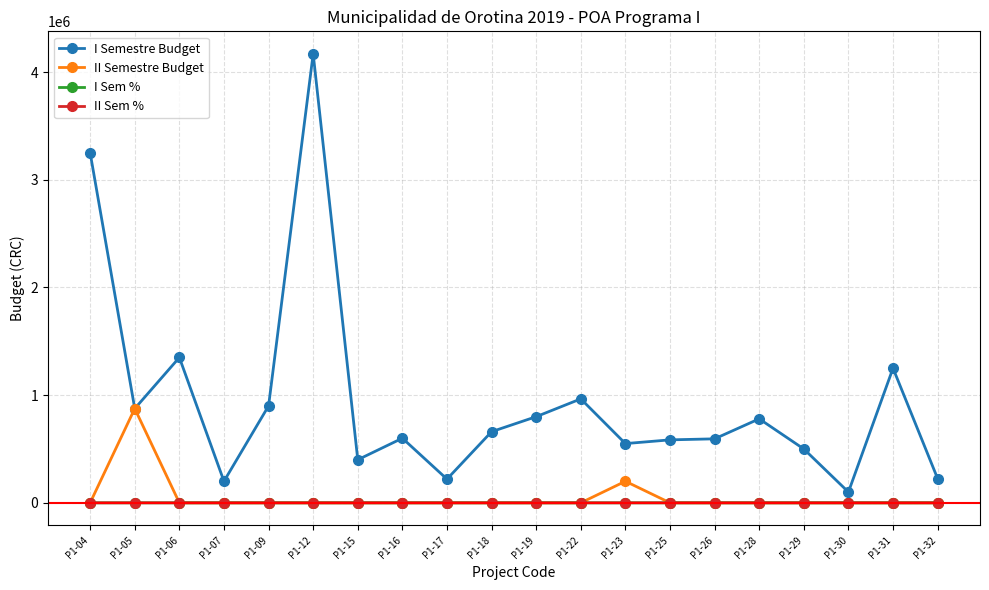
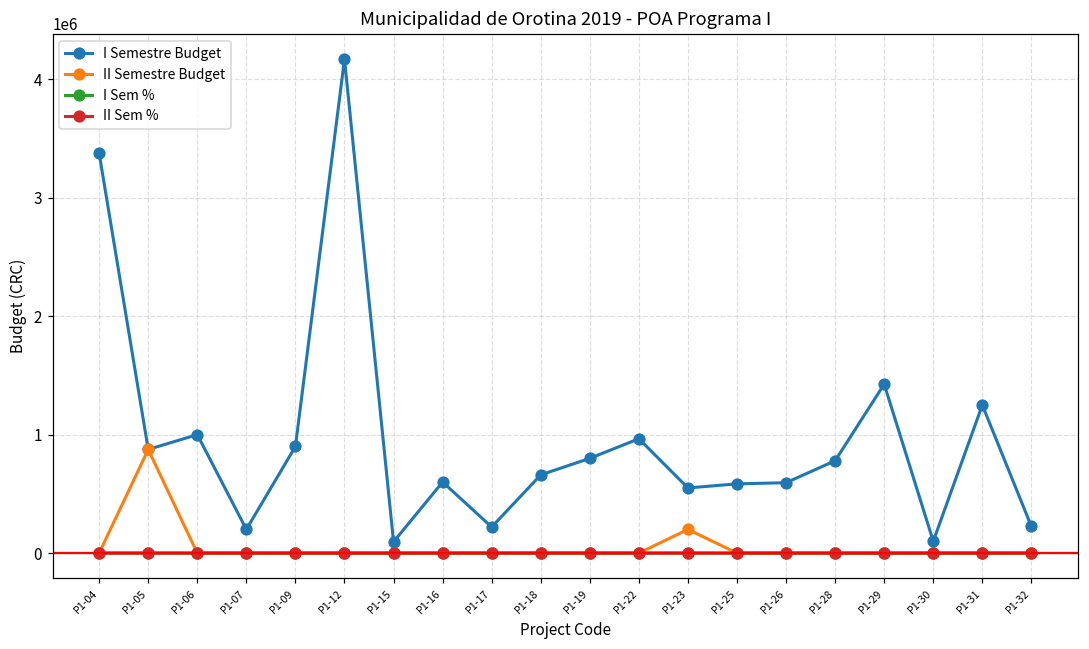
  {
    "I Semestre Budget": {
-     "P1-04": 3250000,
-     "P1-06": 1350000,
+     "P1-04": 3370000,
+     "P1-06": 1000000,
      "P1-07": 200000,
      "P1-09": 900000,
      "P1-12": 4170000,
-     "P1-15": 400000,
+     "P1-15": 100000,
      "P1-16": 600000,
      "P1-17": 220000,
      "P1-18": 660000,
      "P1-19": 800000,
      "P1-22": 970000,
      "P1-23": 550000,
      "P1-25": 580000,
      "P1-26": 590000,
      "P1-28": 780000,
-     "P1-29": 500000,
+     "P1-29": 1430000,
      "P1-30": 100000,
      "P1-31": 1250000,
      "P1-32": 230000
    },
    "II Semestre Budget": {
      "P1-23": 200000
    },
    "II Sem %": {
      "P1-05": 0,
      "P1-23": 0
    }
  }
